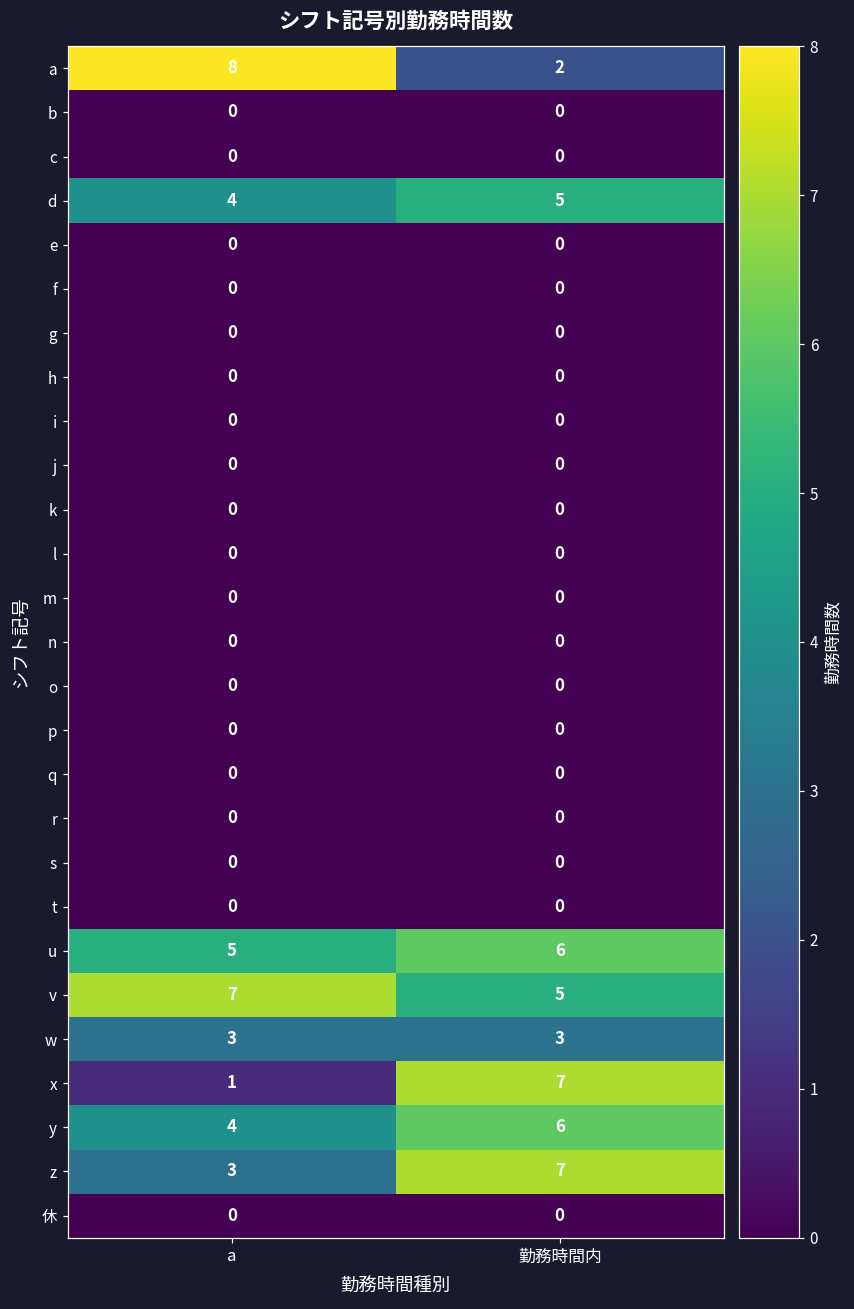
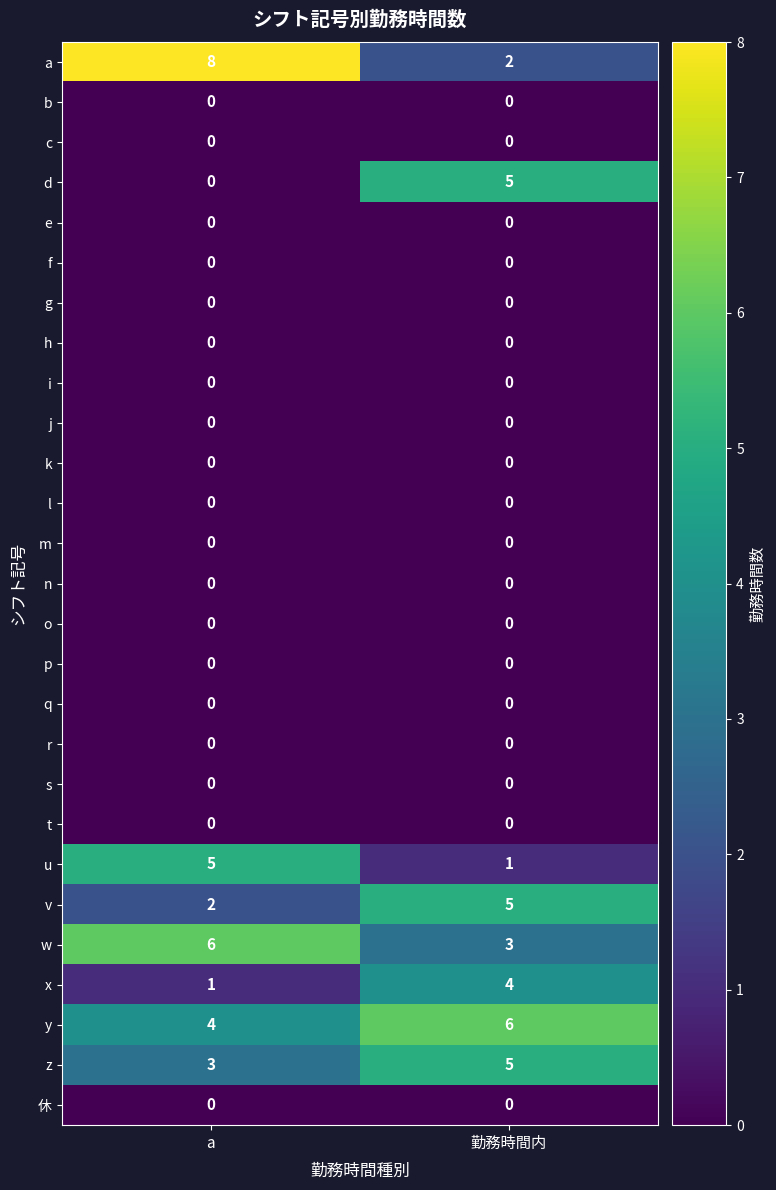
  {
    "a": {
      "a": 8,
      "勤務時間内": 2
    },
    "b": {
      "a": 0,
      "勤務時間内": 0
    },
    "c": {
      "a": 0,
      "勤務時間内": 0
    },
    "d": {
-     "a": 4,
+     "a": 0,
      "勤務時間内": 5
    },
    "e": {
      "a": 0,
      "勤務時間内": 0
    },
    "f": {
      "a": 0,
      "勤務時間内": 0
    },
    "g": {
      "a": 0,
      "勤務時間内": 0
    },
    "h": {
      "a": 0,
      "勤務時間内": 0
    },
    "i": {
      "a": 0,
      "勤務時間内": 0
    },
    "j": {
      "a": 0,
      "勤務時間内": 0
    },
    "k": {
      "a": 0,
      "勤務時間内": 0
    },
    "l": {
      "a": 0,
      "勤務時間内": 0
    },
    "m": {
      "a": 0,
      "勤務時間内": 0
    },
    "n": {
      "a": 0,
      "勤務時間内": 0
    },
    "o": {
      "a": 0,
      "勤務時間内": 0
    },
    "p": {
      "a": 0,
      "勤務時間内": 0
    },
    "q": {
      "a": 0,
      "勤務時間内": 0
    },
    "r": {
      "a": 0,
      "勤務時間内": 0
    },
    "s": {
      "a": 0,
      "勤務時間内": 0
    },
    "t": {
      "a": 0,
      "勤務時間内": 0
    },
    "u": {
      "a": 5,
-     "勤務時間内": 6
+     "勤務時間内": 1
    },
    "v": {
-     "a": 7,
+     "a": 2,
      "勤務時間内": 5
    },
    "w": {
-     "a": 3,
+     "a": 6,
      "勤務時間内": 3
    },
    "x": {
      "a": 1,
-     "勤務時間内": 7
+     "勤務時間内": 4
    },
    "y": {
      "a": 4,
      "勤務時間内": 6
    },
    "z": {
      "a": 3,
-     "勤務時間内": 7
+     "勤務時間内": 5
    },
    "休": {
      "a": 0,
      "勤務時間内": 0
    }
  }
